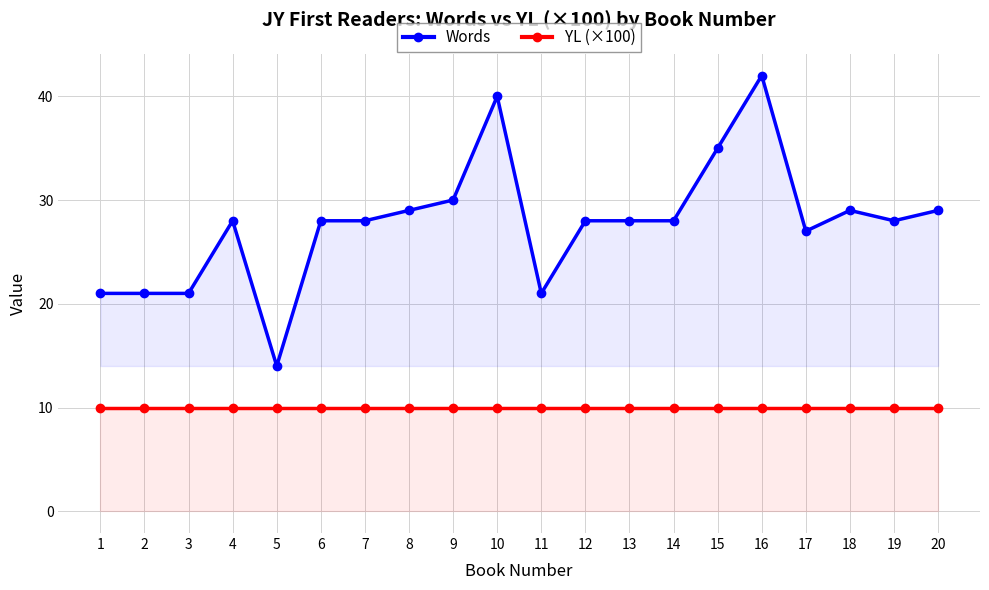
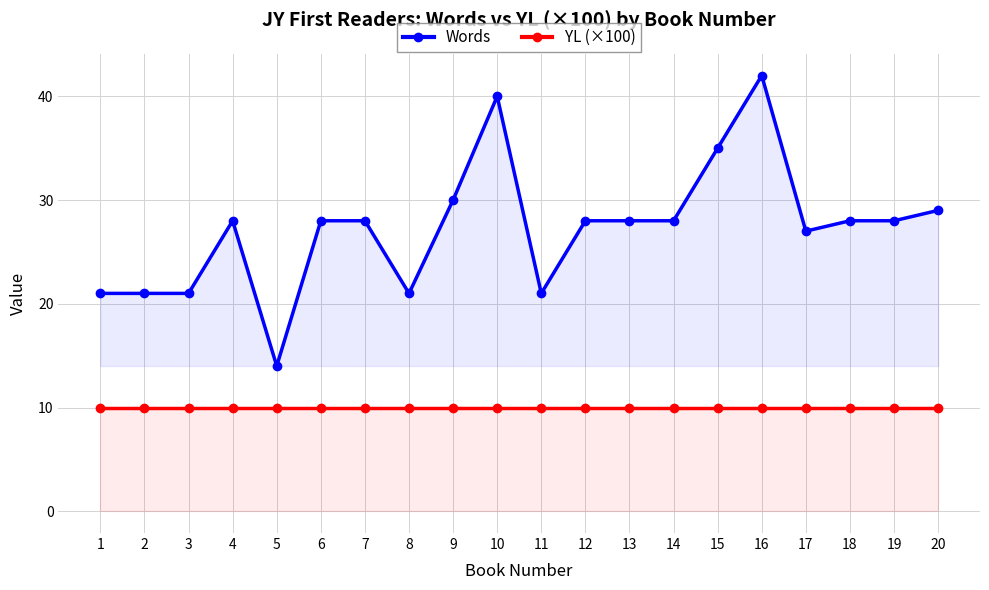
  {
    "Words": {
      "1": 21,
      "2": 21,
      "3": 21,
      "4": 28,
      "5": 14,
      "6": 28,
      "7": 28,
-     "8": 29,
+     "8": 21,
      "9": 30,
      "10": 40,
      "11": 21,
      "12": 28,
      "13": 28,
      "14": 28,
      "15": 35,
      "16": 42,
      "17": 27,
-     "18": 29,
+     "18": 28,
      "19": 28,
      "20": 29
    },
    "YL (×100)": {
      "1": 10,
      "2": 10,
      "3": 10,
      "4": 10,
      "5": 10,
      "6": 10,
      "7": 10,
      "8": 10,
      "9": 10,
      "10": 10,
      "11": 10,
      "12": 10,
      "13": 10,
      "14": 10,
      "15": 10,
      "16": 10,
      "17": 10,
      "18": 10,
      "19": 10,
      "20": 10
    }
  }
